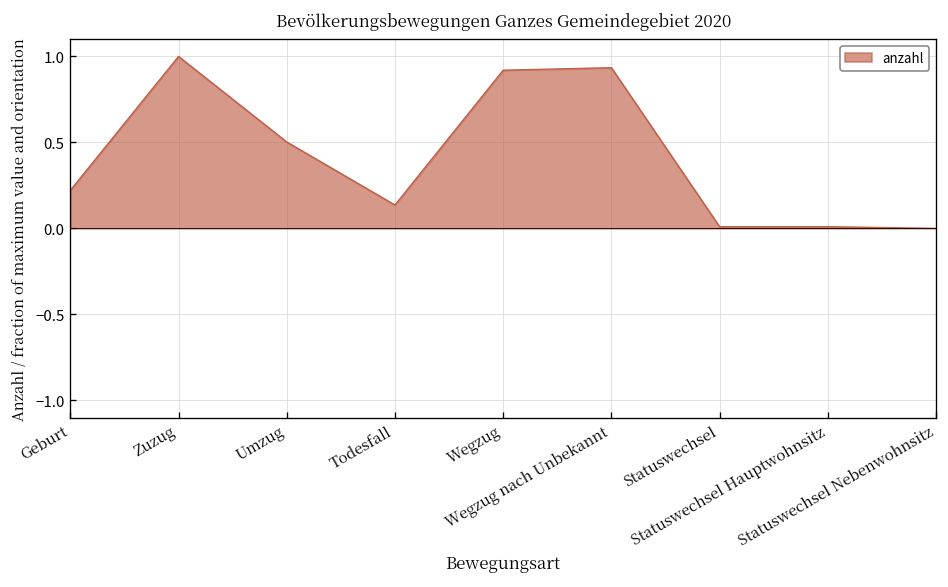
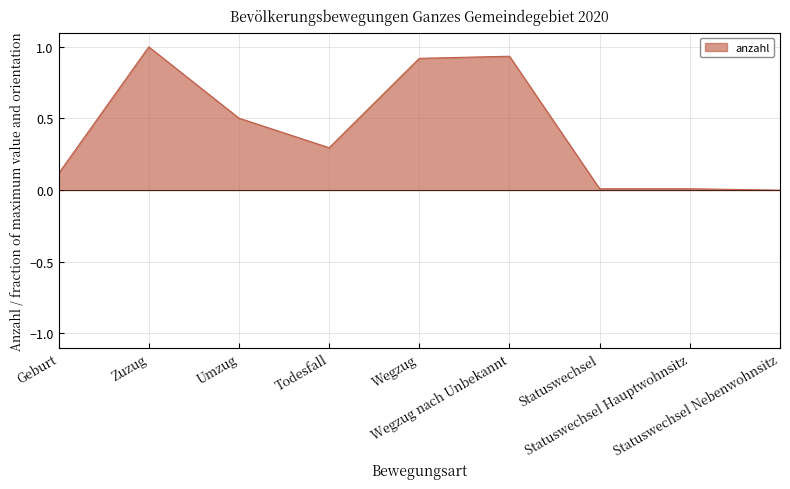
  {
-   "Geburt": 0.22,
+   "Geburt": 0.12,
    "Zuzug": 1.00,
    "Umzug": 0.50,
-   "Todesfall": 0.14,
+   "Todesfall": 0.30,
    "Wegzug": 0.92,
    "Wegzug nach Unbekannt": 0.93,
    "Statuswechsel": 0.01,
    "Statuswechsel Hauptwohnsitz": 0.01,
    "Statuswechsel Nebenwohnsitz": 0.00
  }
